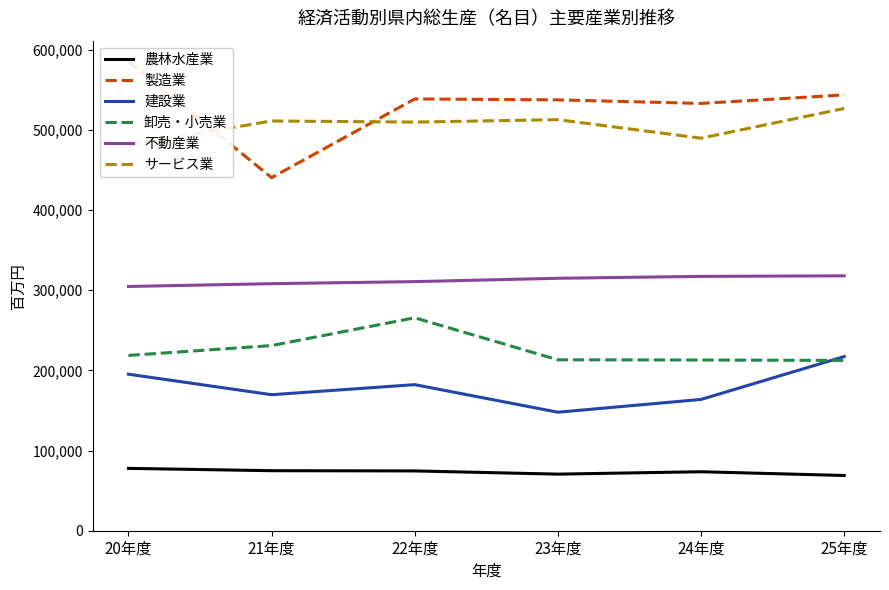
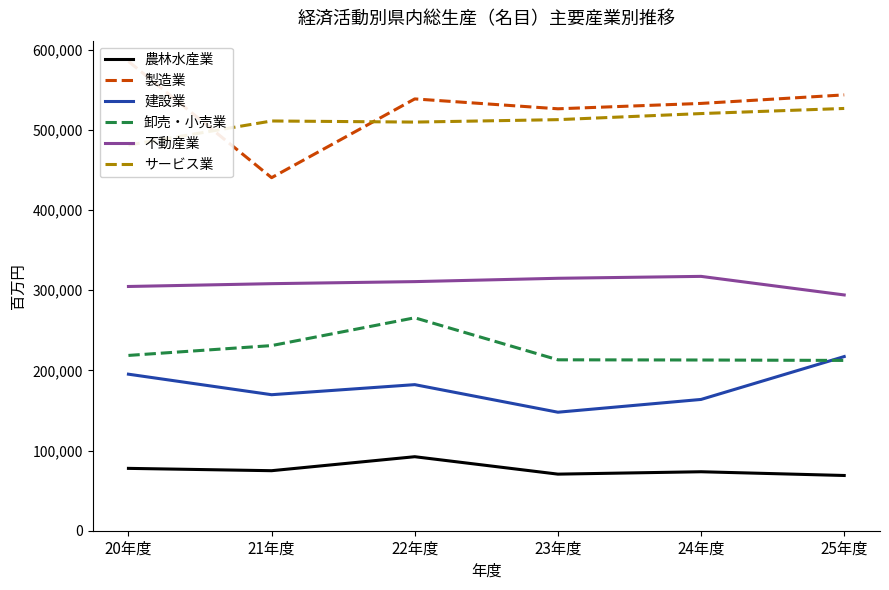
  {
    "農林水産業": {
      "20年度": "80,000",
      "21年度": "70,000",
-     "22年度": "70,000",
+     "22年度": "90,000",
      "23年度": "70,000",
      "24年度": "70,000",
      "25年度": "70,000"
    },
    "製造業": {
      "21年度": "440,000",
      "22年度": "540,000",
-     "23年度": "540,000",
+     "23年度": "530,000",
      "24年度": "530,000",
      "25年度": "540,000"
    },
    "建設業": {
      "20年度": "200,000",
      "21年度": "170,000",
      "22年度": "180,000",
      "23年度": "150,000",
      "24年度": "160,000",
      "25年度": "220,000"
    },
    "卸売・小売業": {
      "20年度": "220,000",
      "21年度": "230,000",
      "22年度": "270,000",
      "23年度": "210,000",
      "24年度": "210,000",
      "25年度": "210,000"
    },
    "不動産業": {
      "20年度": "300,000",
      "21年度": "310,000",
      "22年度": "310,000",
      "23年度": "310,000",
      "24年度": "320,000",
-     "25年度": "320,000"
+     "25年度": "290,000"
    },
    "サービス業": {
      "21年度": "510,000",
      "22年度": "510,000",
      "23年度": "510,000",
-     "24年度": "490,000",
+     "24年度": "520,000",
      "25年度": "530,000"
    }
  }
